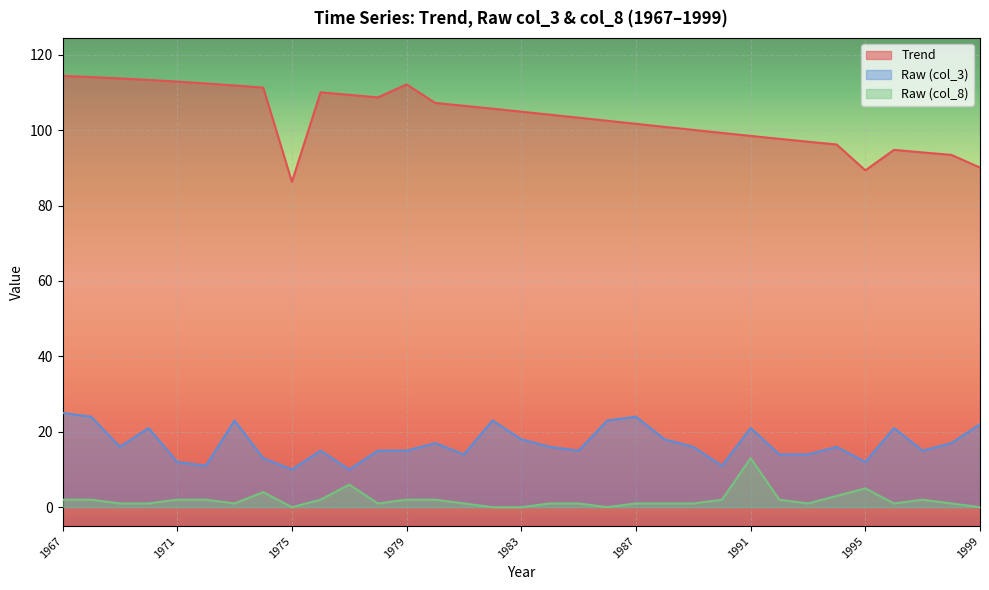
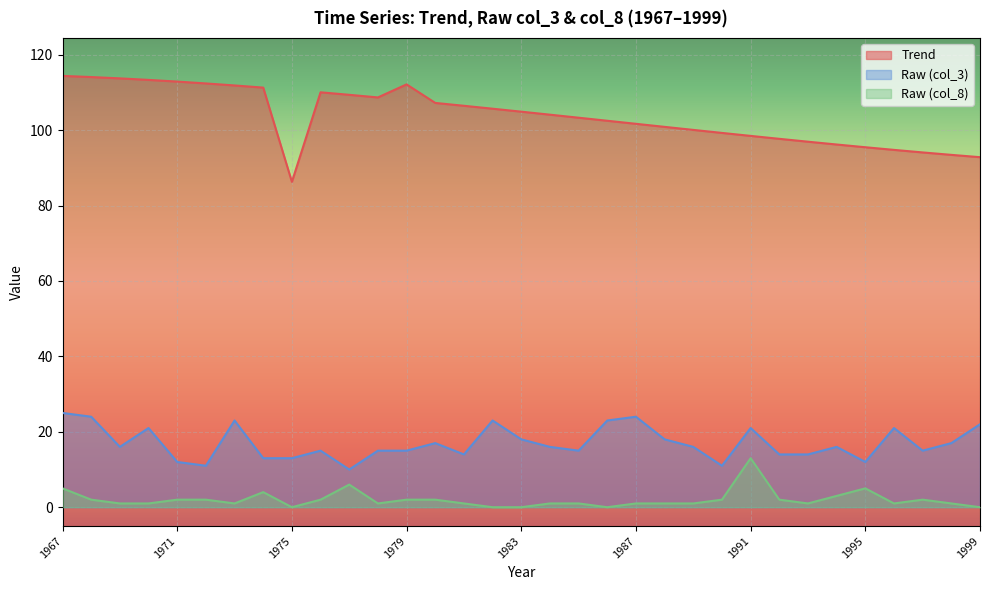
  {
    "Trend": {
      "1967": 114,
      "1971": 113,
      "1975": 86,
      "1979": 112,
      "1983": 105,
      "1987": 102,
      "1991": 98,
-     "1995": 89,
-     "1999": 90
+     "1995": 95,
+     "1999": 93
    },
    "Raw (col_3)": {
      "1967": 25,
      "1971": 12,
-     "1975": 10,
+     "1975": 13,
      "1979": 15,
      "1983": 18,
      "1987": 24,
      "1991": 21,
      "1995": 12,
      "1999": 22
    },
    "Raw (col_8)": {
-     "1967": 2,
+     "1967": 5,
      "1971": 2,
      "1975": 0,
      "1979": 2,
      "1983": 0,
      "1987": 1,
      "1991": 13,
      "1995": 5,
      "1999": 0
    }
  }
